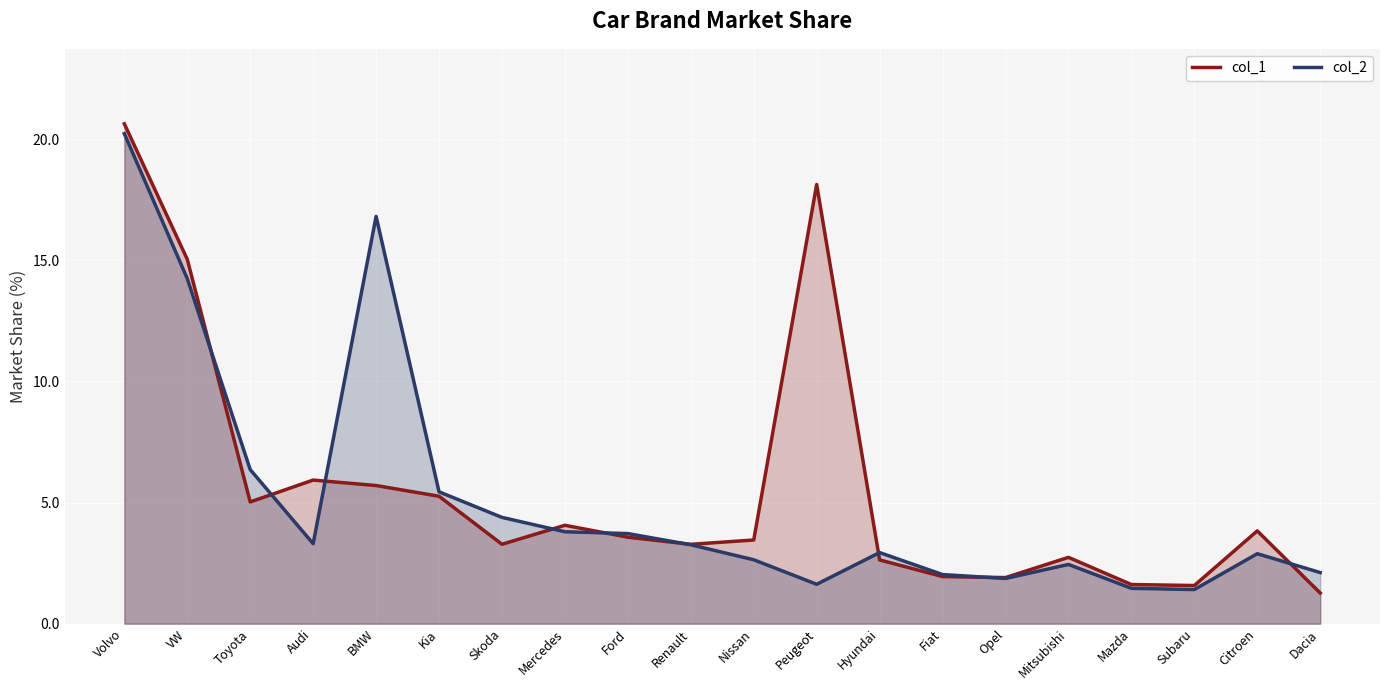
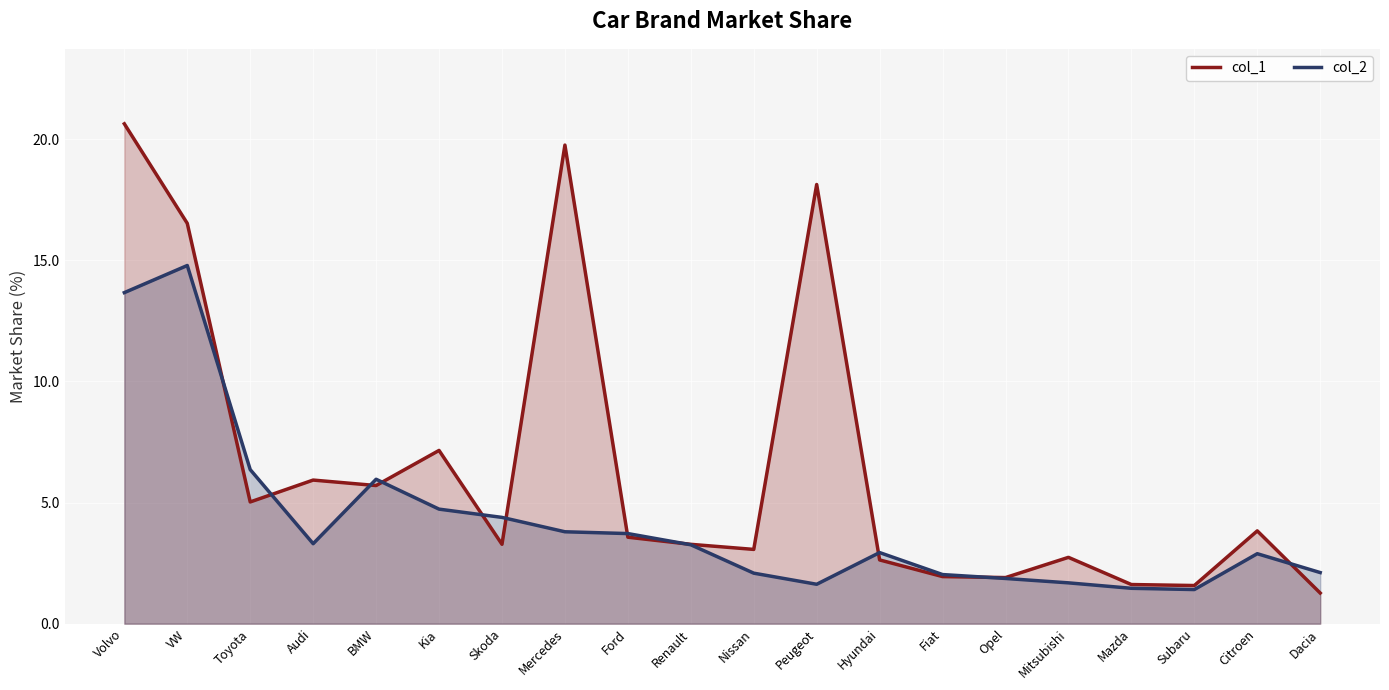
  {
    "col_1": {
      "Volvo": 20.6,
-     "VW": 15.0,
+     "VW": 16.5,
      "Toyota": 5.0,
      "Audi": 5.9,
      "BMW": 5.7,
-     "Kia": 5.3,
+     "Kia": 7.2,
      "Skoda": 3.3,
-     "Mercedes": 4.1,
+     "Mercedes": 19.8,
      "Ford": 3.6,
-     "Nissan": 3.5,
+     "Nissan": 3.1,
      "Peugeot": 18.1,
      "Hyundai": 2.6,
      "Mitsubishi": 2.7,
      "Mazda": 1.6,
      "Subaru": 1.6,
      "Citroen": 3.8,
      "Dacia": 1.3
    },
    "col_2": {
-     "Volvo": 20.2,
-     "VW": 14.2,
+     "Volvo": 13.7,
+     "VW": 14.8,
      "Toyota": 6.4,
      "Audi": 3.3,
-     "BMW": 16.8,
-     "Kia": 5.4,
+     "BMW": 6.0,
+     "Kia": 4.7,
      "Skoda": 4.4,
      "Mercedes": 3.8,
      "Ford": 3.7,
-     "Nissan": 2.6,
+     "Nissan": 2.1,
      "Peugeot": 1.6,
      "Hyundai": 2.9,
-     "Mitsubishi": 2.4,
+     "Mitsubishi": 1.7,
      "Mazda": 1.5,
      "Subaru": 1.4,
      "Citroen": 2.9,
      "Dacia": 2.1
    }
  }
